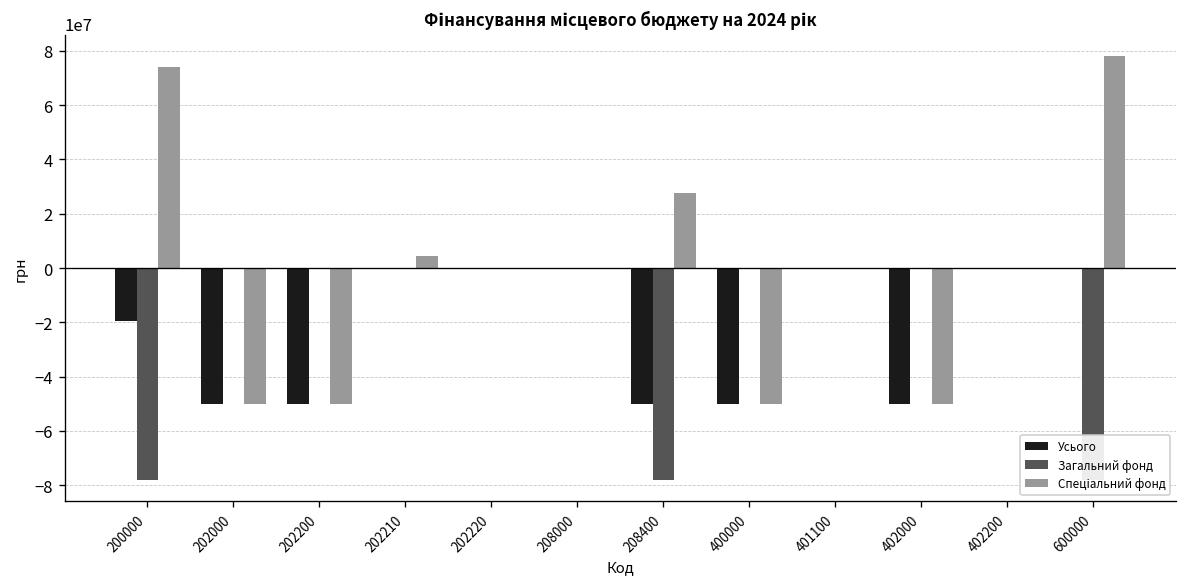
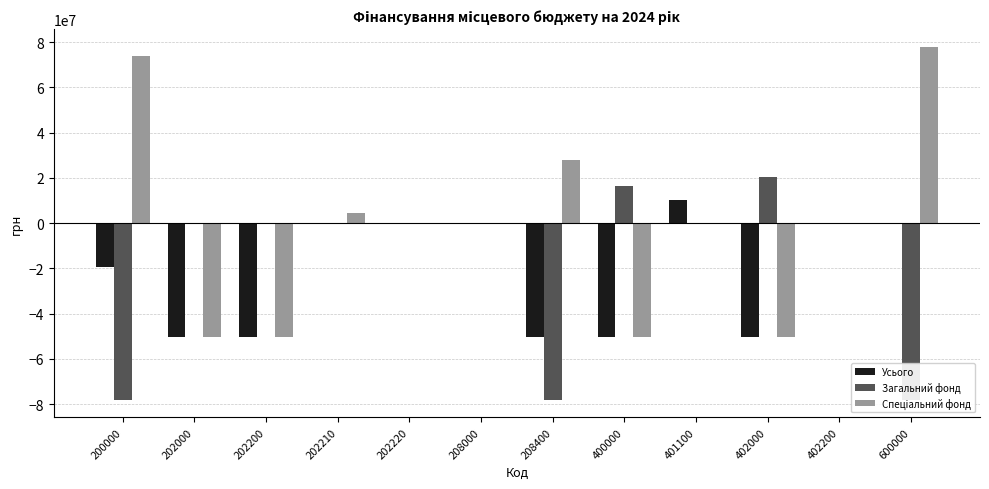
  {
    "Усього": {
      "200000": -19000000,
      "202000": -50000000,
      "202200": -50000000,
      "202210": 0,
      "202220": 0,
      "208000": 0,
      "208400": -50000000,
      "400000": -50000000,
-     "401100": 0,
+     "401100": 10000000,
      "402000": -50000000,
      "402200": 0,
      "600000": 0
    },
    "Загальний фонд": {
      "200000": -78000000,
      "202000": 0,
      "202200": 0,
      "202210": 0,
      "202220": 0,
      "208000": 0,
      "208400": -78000000,
-     "400000": 0,
+     "400000": 17000000,
      "401100": 0,
-     "402000": 0,
+     "402000": 20000000,
      "402200": 0
    },
    "Спеціальний фонд": {
      "200000": 74000000,
      "202000": -50000000,
      "202200": -50000000,
      "202210": 4000000,
      "202220": 0,
      "208000": 0,
      "208400": 28000000,
      "400000": -50000000,
      "401100": 0,
      "402000": -50000000,
      "402200": 0,
      "600000": 78000000
    }
  }
